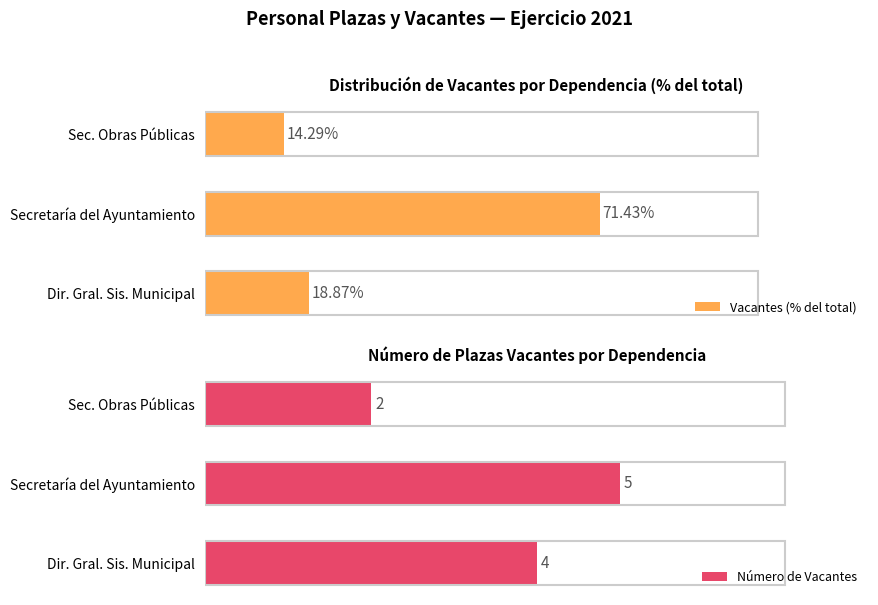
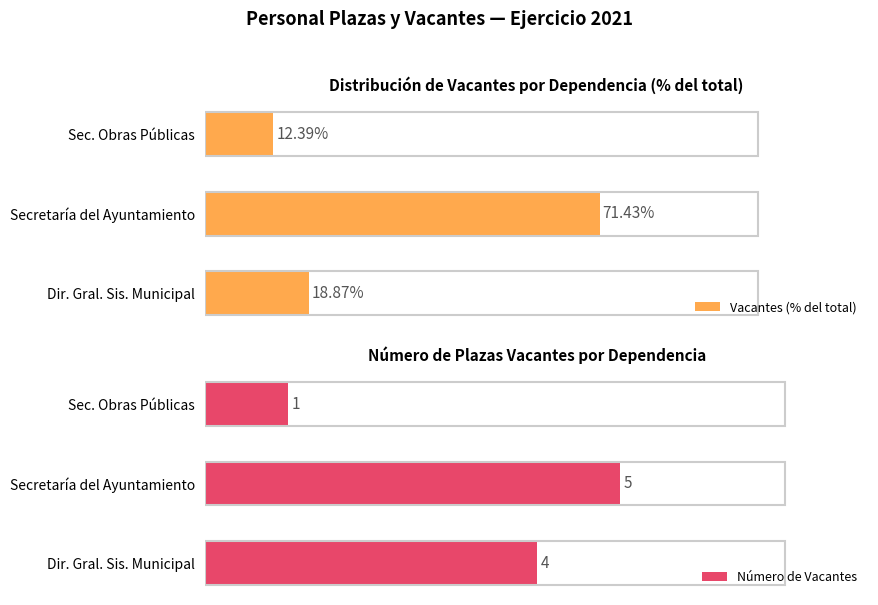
  {
    "Distribución de Vacantes por Dependencia (% del total)": {
-     "Sec. Obras Públicas": "14.29%",
+     "Sec. Obras Públicas": "12.39%",
      "Secretaría del Ayuntamiento": "71.43%",
      "Dir. Gral. Sis. Municipal": "18.87%"
    },
    "Número de Plazas Vacantes por Dependencia": {
-     "Sec. Obras Públicas": "2",
+     "Sec. Obras Públicas": "1",
      "Secretaría del Ayuntamiento": "5",
      "Dir. Gral. Sis. Municipal": "4"
    }
  }
